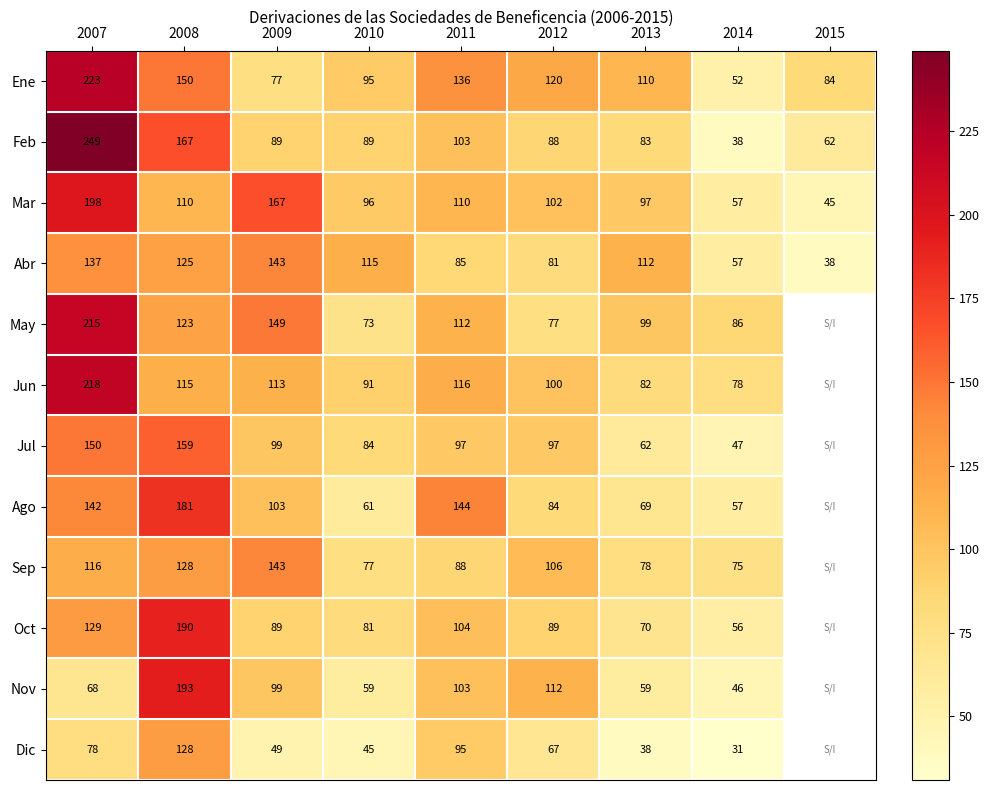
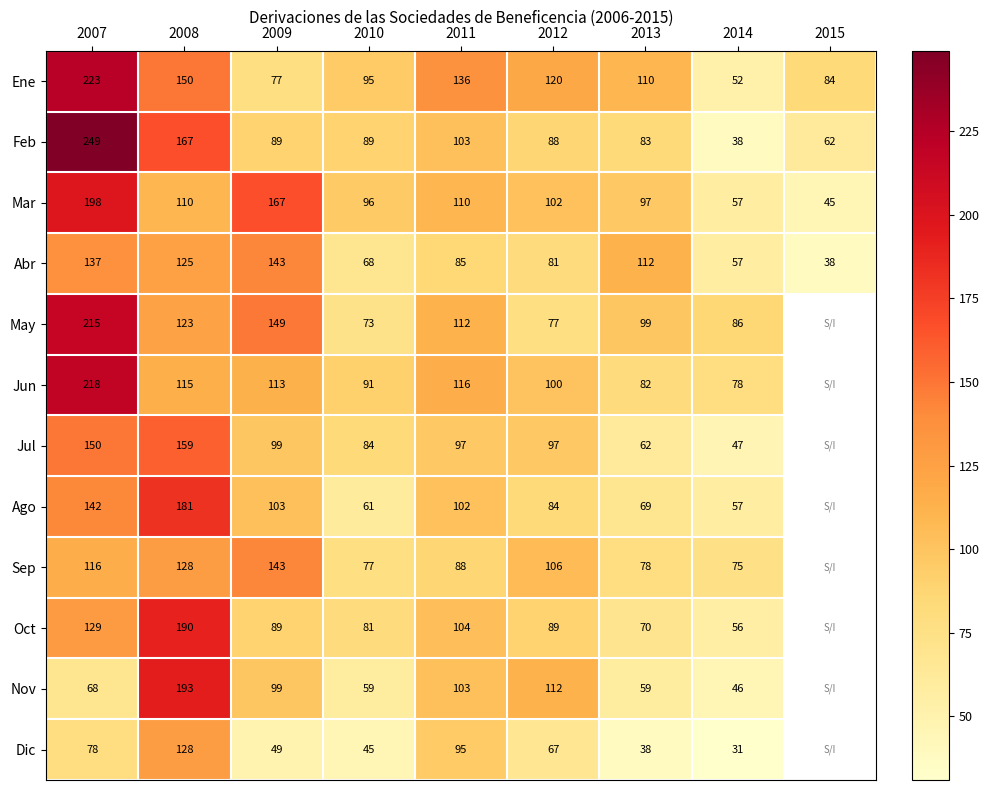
  {
    "Ene": {
      "2007": 223,
      "2008": 150,
      "2009": 77,
      "2010": 95,
      "2011": 136,
      "2012": 120,
      "2013": 110,
      "2014": 52,
      "2015": 84
    },
    "Feb": {
      "2007": 249,
      "2008": 167,
      "2009": 89,
      "2010": 89,
      "2011": 103,
      "2012": 88,
      "2013": 83,
      "2014": 38,
      "2015": 62
    },
    "Mar": {
      "2007": 198,
      "2008": 110,
      "2009": 167,
      "2010": 96,
      "2011": 110,
      "2012": 102,
      "2013": 97,
      "2014": 57,
      "2015": 45
    },
    "Abr": {
      "2007": 137,
      "2008": 125,
      "2009": 143,
-     "2010": 115,
+     "2010": 68,
      "2011": 85,
      "2012": 81,
      "2013": 112,
      "2014": 57,
      "2015": 38
    },
    "May": {
      "2007": 215,
      "2008": 123,
      "2009": 149,
      "2010": 73,
      "2011": 112,
      "2012": 77,
      "2013": 99,
      "2014": 86
    },
    "Jun": {
      "2007": 218,
      "2008": 115,
      "2009": 113,
      "2010": 91,
      "2011": 116,
      "2012": 100,
      "2013": 82,
      "2014": 78
    },
    "Jul": {
      "2007": 150,
      "2008": 159,
      "2009": 99,
      "2010": 84,
      "2011": 97,
      "2012": 97,
      "2013": 62,
      "2014": 47
    },
    "Ago": {
      "2007": 142,
      "2008": 181,
      "2009": 103,
      "2010": 61,
-     "2011": 144,
+     "2011": 102,
      "2012": 84,
      "2013": 69,
      "2014": 57
    },
    "Sep": {
      "2007": 116,
      "2008": 128,
      "2009": 143,
      "2010": 77,
      "2011": 88,
      "2012": 106,
      "2013": 78,
      "2014": 75
    },
    "Oct": {
      "2007": 129,
      "2008": 190,
      "2009": 89,
      "2010": 81,
      "2011": 104,
      "2012": 89,
      "2013": 70,
      "2014": 56
    },
    "Nov": {
      "2007": 68,
      "2008": 193,
      "2009": 99,
      "2010": 59,
      "2011": 103,
      "2012": 112,
      "2013": 59,
      "2014": 46
    },
    "Dic": {
      "2007": 78,
      "2008": 128,
      "2009": 49,
      "2010": 45,
      "2011": 95,
      "2012": 67,
      "2013": 38,
      "2014": 31
    }
  }
